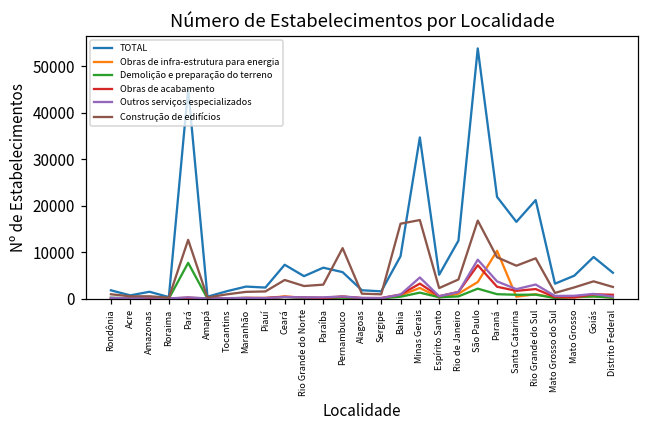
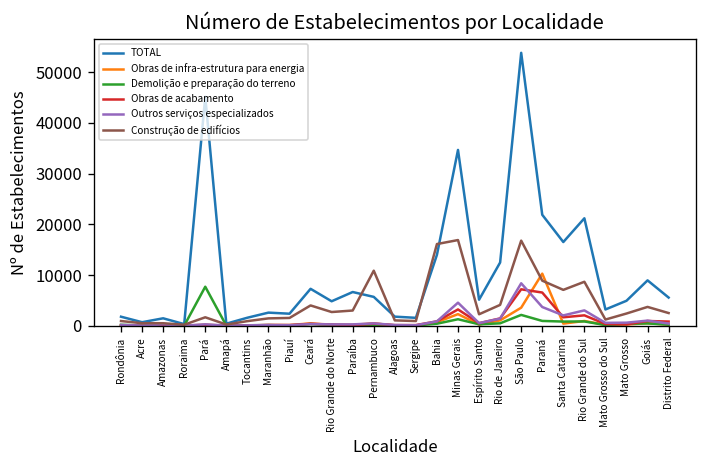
  {
    "TOTAL": {
      "Rondônia": 2000,
      "Amazonas": 1000,
      "Tocantins": 2000,
      "Maranhão": 3000,
      "Piauí": 2000,
      "Ceará": 7000,
      "Rio Grande do Norte": 5000,
      "Paraíba": 7000,
      "Pernambuco": 6000,
      "Alagoas": 2000,
      "Sergipe": 2000,
-     "Bahia": 9000,
+     "Bahia": 14000,
      "Minas Gerais": 35000,
      "Espírito Santo": 5000,
      "Rio de Janeiro": 12000,
      "São Paulo": 54000,
      "Paraná": 22000,
      "Santa Catarina": 17000,
      "Rio Grande do Sul": 21000,
      "Mato Grosso do Sul": 3000,
      "Mato Grosso": 5000,
      "Goiás": 9000,
      "Distrito Federal": 6000
    },
    "Obras de infra-estrutura para energia": {
      "Minas Gerais": 2000,
      "São Paulo": 4000,
      "Paraná": 10000
    },
    "Demolição e preparação do terreno": {
      "Pará": 8000,
      "Minas Gerais": 1000,
      "São Paulo": 2000,
      "Paraná": 1000
    },
    "Obras de acabamento": {
      "Minas Gerais": 3000,
      "São Paulo": 7000,
-     "Paraná": 3000,
+     "Paraná": 7000,
      "Rio Grande do Sul": 2000
    },
    "Outros serviços especializados": {
      "Minas Gerais": 5000,
      "São Paulo": 8000,
      "Paraná": 4000,
      "Rio Grande do Sul": 3000
    },
    "Construção de edifícios": {
      "Rondônia": 1000,
-     "Pará": 13000,
+     "Pará": 2000,
      "Tocantins": 1000,
      "Maranhão": 1000,
      "Piauí": 2000,
      "Ceará": 4000,
      "Rio Grande do Norte": 3000,
      "Paraíba": 3000,
      "Pernambuco": 11000,
      "Alagoas": 1000,
      "Sergipe": 1000,
      "Bahia": 16000,
      "Minas Gerais": 17000,
      "Espírito Santo": 2000,
      "Rio de Janeiro": 4000,
      "São Paulo": 17000,
      "Paraná": 9000,
      "Santa Catarina": 7000,
      "Rio Grande do Sul": 9000,
      "Mato Grosso do Sul": 1000,
      "Mato Grosso": 2000,
      "Goiás": 4000,
      "Distrito Federal": 3000
    }
  }
